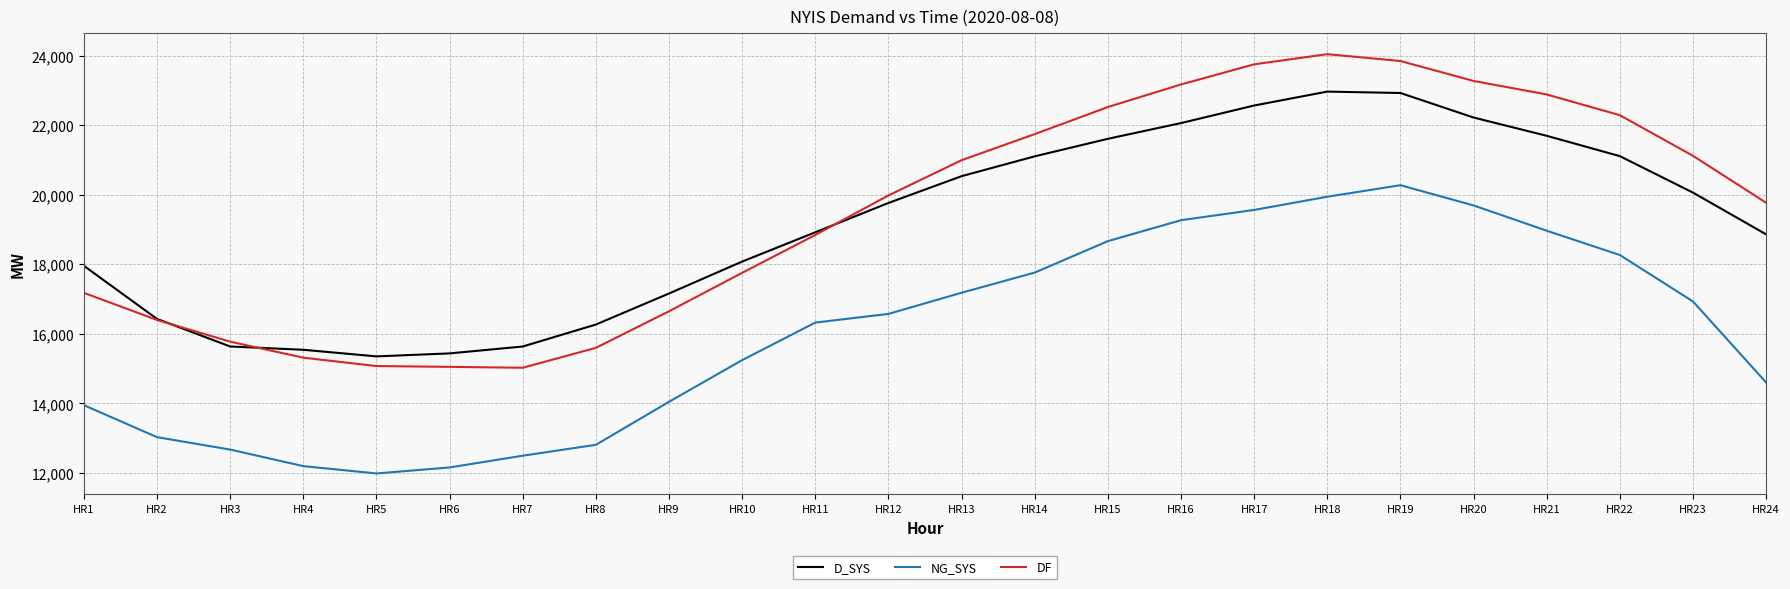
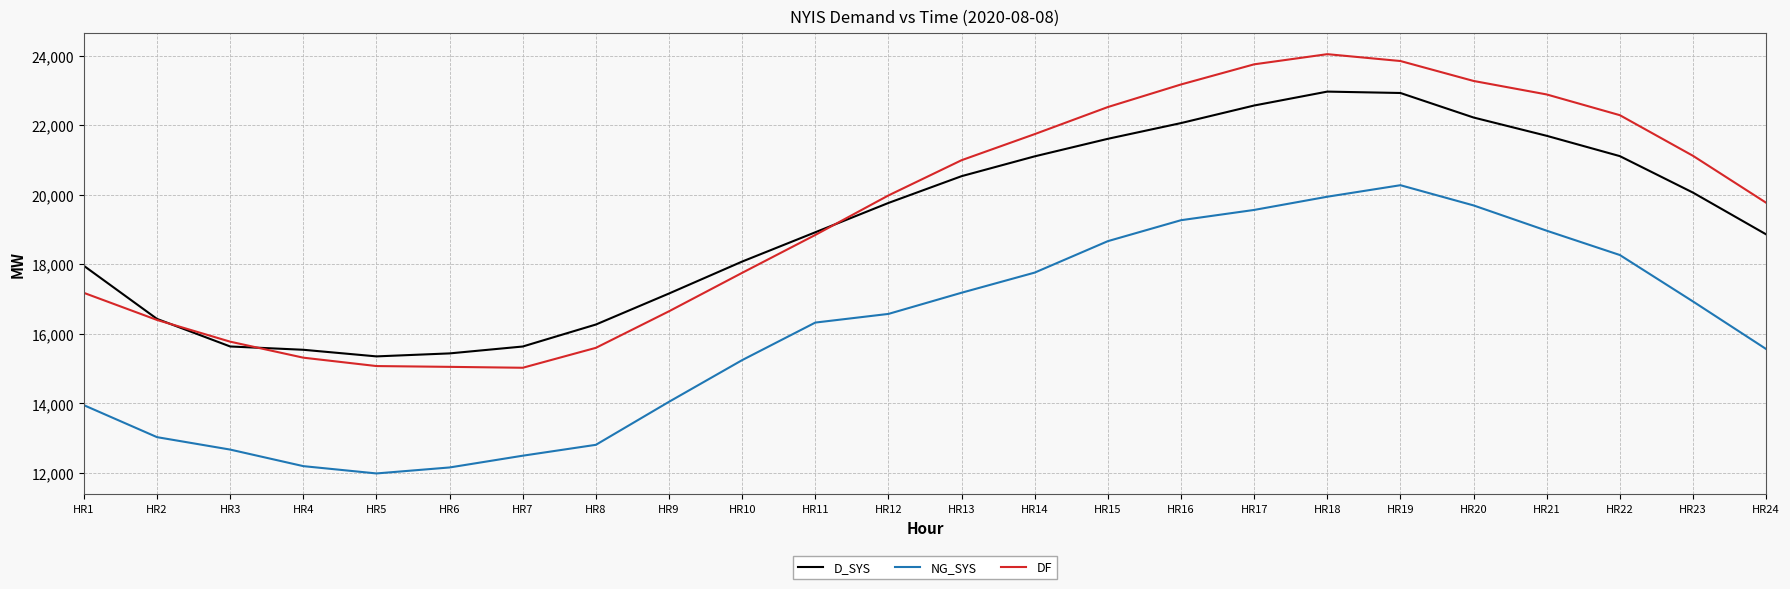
  {
    "D_SYS": {
      "HR1": "18,000",
      "HR3": "15,600",
      "HR4": "15,500",
      "HR5": "15,400",
      "HR6": "15,400",
      "HR7": "15,600",
      "HR8": "16,300",
      "HR9": "17,200",
      "HR10": "18,100",
      "HR11": "18,900",
      "HR12": "19,800",
      "HR13": "20,500",
      "HR14": "21,100",
      "HR15": "21,600",
      "HR16": "22,100",
      "HR17": "22,600",
      "HR18": "23,000",
      "HR19": "22,900",
      "HR20": "22,200",
      "HR21": "21,700",
      "HR22": "21,100",
      "HR23": "20,100",
      "HR24": "18,900"
    },
    "NG_SYS": {
      "HR1": "14,000",
      "HR2": "13,000",
      "HR3": "12,700",
      "HR4": "12,200",
      "HR5": "12,000",
      "HR6": "12,200",
      "HR7": "12,500",
      "HR8": "12,800",
      "HR9": "14,000",
      "HR10": "15,200",
      "HR11": "16,300",
      "HR12": "16,600",
      "HR13": "17,200",
      "HR14": "17,800",
      "HR15": "18,700",
      "HR16": "19,300",
      "HR17": "19,600",
      "HR18": "19,900",
      "HR19": "20,300",
      "HR20": "19,700",
      "HR21": "19,000",
      "HR22": "18,300",
      "HR23": "16,900",
-     "HR24": "14,600"
+     "HR24": "15,600"
    },
    "DF": {
      "HR1": "17,200",
      "HR3": "15,800",
      "HR4": "15,300",
      "HR5": "15,100",
      "HR6": "15,100",
      "HR7": "15,000",
      "HR8": "15,600",
      "HR9": "16,700",
      "HR10": "17,800",
      "HR11": "18,800",
      "HR12": "20,000",
      "HR13": "21,000",
      "HR14": "21,700",
      "HR15": "22,500",
      "HR16": "23,200",
      "HR17": "23,800",
      "HR18": "24,000",
      "HR19": "23,800",
      "HR20": "23,300",
      "HR21": "22,900",
      "HR22": "22,300",
      "HR23": "21,100",
      "HR24": "19,800"
    }
  }
